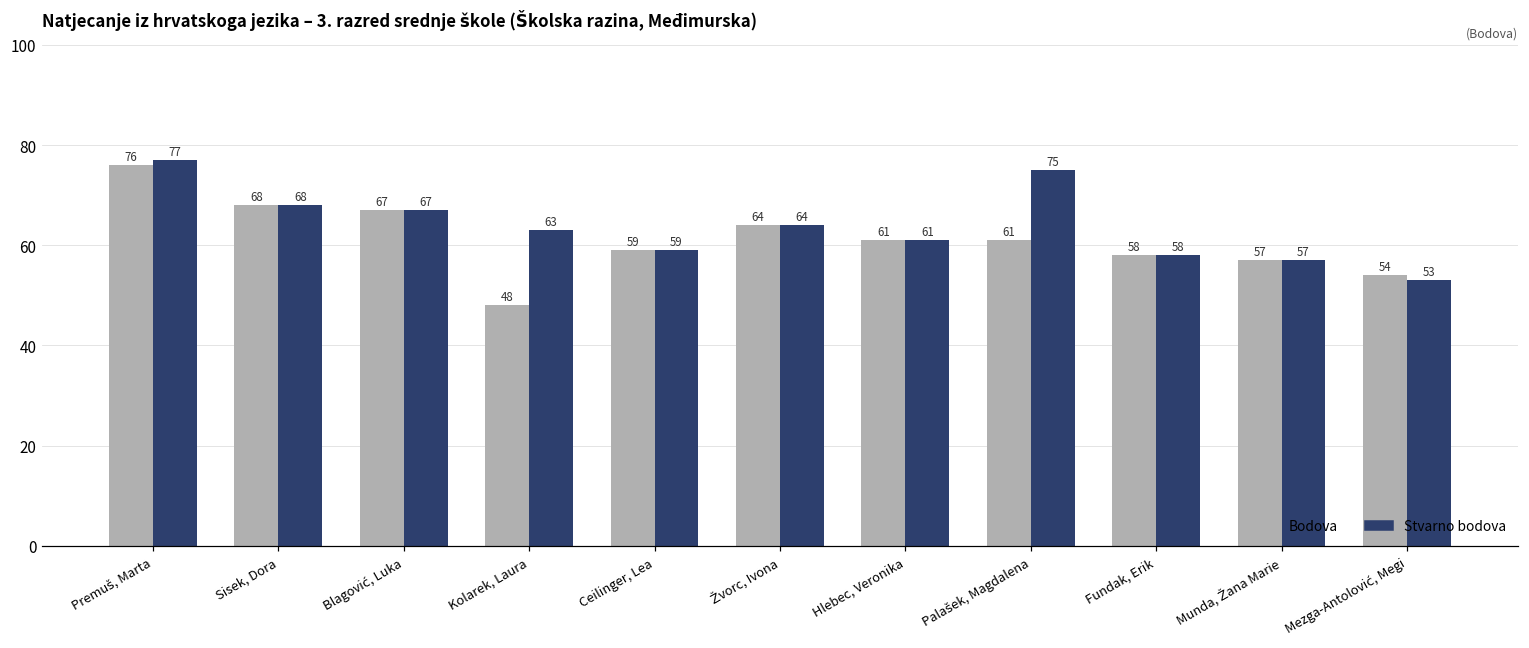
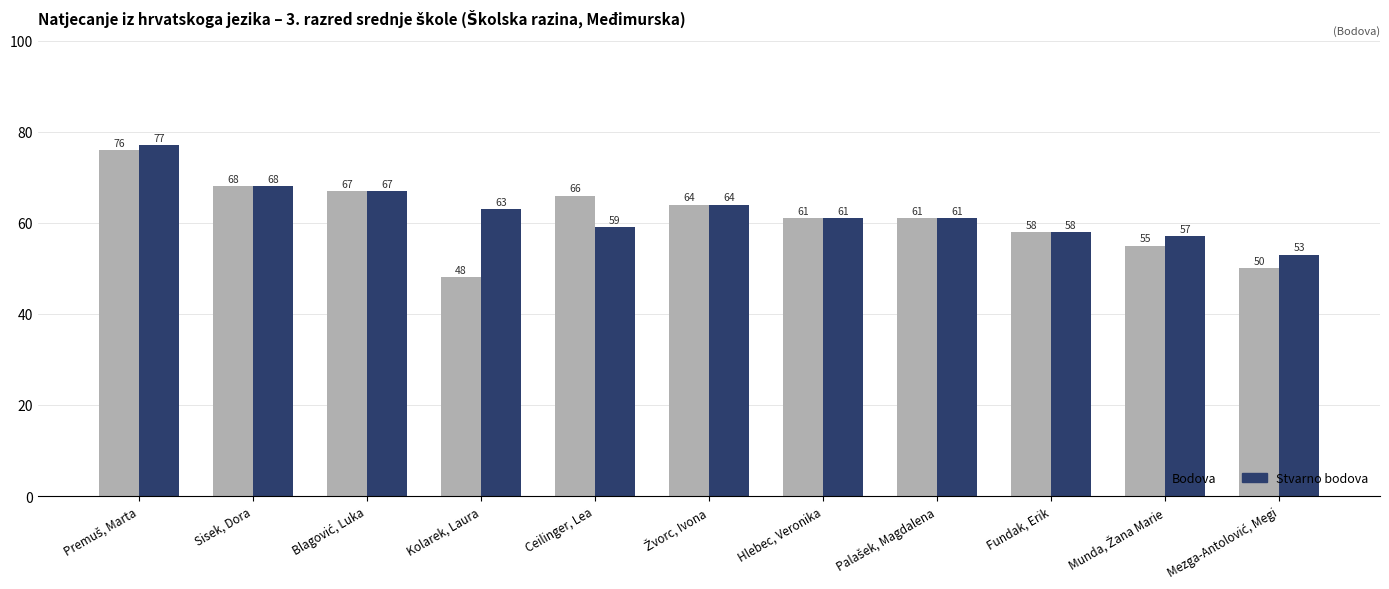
  {
    "Bodova": {
      "Premuš, Marta": 76,
      "Sisek, Dora": 68,
      "Blagović, Luka": 67,
      "Kolarek, Laura": 48,
-     "Ceilinger, Lea": 59,
+     "Ceilinger, Lea": 66,
      "Žvorc, Ivona": 64,
      "Hlebec, Veronika": 61,
      "Palašek, Magdalena": 61,
      "Fundak, Erik": 58,
-     "Munda, Žana Marie": 57,
-     "Mezga-Antolović, Megi": 54
+     "Munda, Žana Marie": 55,
+     "Mezga-Antolović, Megi": 50
    },
    "Stvarno bodova": {
      "Premuš, Marta": 77,
      "Sisek, Dora": 68,
      "Blagović, Luka": 67,
      "Kolarek, Laura": 63,
      "Ceilinger, Lea": 59,
      "Žvorc, Ivona": 64,
      "Hlebec, Veronika": 61,
-     "Palašek, Magdalena": 75,
+     "Palašek, Magdalena": 61,
      "Fundak, Erik": 58,
      "Munda, Žana Marie": 57,
      "Mezga-Antolović, Megi": 53
    }
  }
